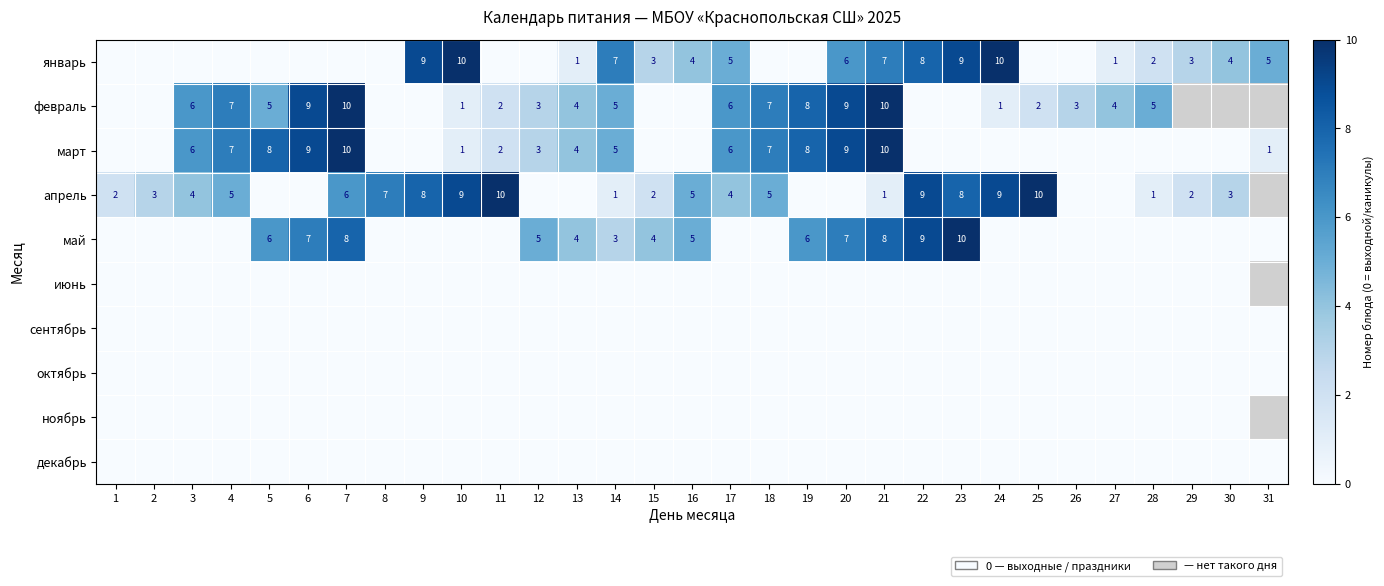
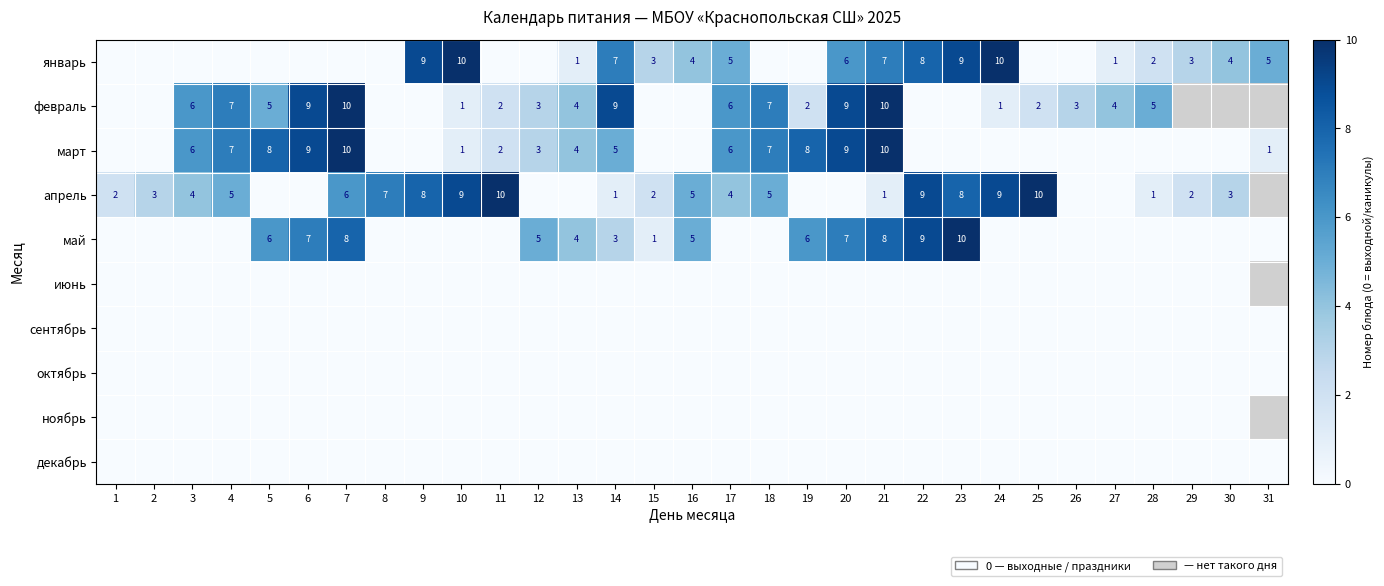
  {
    "январь": {
      "9": 9,
      "10": 10,
      "13": 1,
      "14": 7,
      "15": 3,
      "16": 4,
      "17": 5,
      "20": 6,
      "21": 7,
      "22": 8,
      "23": 9,
      "24": 10,
      "27": 1,
      "28": 2,
      "29": 3,
      "30": 4,
      "31": 5
    },
    "февраль": {
      "3": 6,
      "4": 7,
      "5": 5,
      "6": 9,
      "7": 10,
      "10": 1,
      "11": 2,
      "12": 3,
      "13": 4,
-     "14": 5,
+     "14": 9,
      "17": 6,
      "18": 7,
-     "19": 8,
+     "19": 2,
      "20": 9,
      "21": 10,
      "24": 1,
      "25": 2,
      "26": 3,
      "27": 4,
      "28": 5
    },
    "март": {
      "3": 6,
      "4": 7,
      "5": 8,
      "6": 9,
      "7": 10,
      "10": 1,
      "11": 2,
      "12": 3,
      "13": 4,
      "14": 5,
      "17": 6,
      "18": 7,
      "19": 8,
      "20": 9,
      "21": 10,
      "31": 1
    },
    "апрель": {
      "1": 2,
      "2": 3,
      "3": 4,
      "4": 5,
      "7": 6,
      "8": 7,
      "9": 8,
      "10": 9,
      "11": 10,
      "14": 1,
      "15": 2,
      "16": 5,
      "17": 4,
      "18": 5,
      "21": 1,
      "22": 9,
      "23": 8,
      "24": 9,
      "25": 10,
      "28": 1,
      "29": 2,
      "30": 3
    },
    "май": {
      "5": 6,
      "6": 7,
      "7": 8,
      "12": 5,
      "13": 4,
      "14": 3,
-     "15": 4,
+     "15": 1,
      "16": 5,
      "19": 6,
      "20": 7,
      "21": 8,
      "22": 9,
      "23": 10
    }
  }
